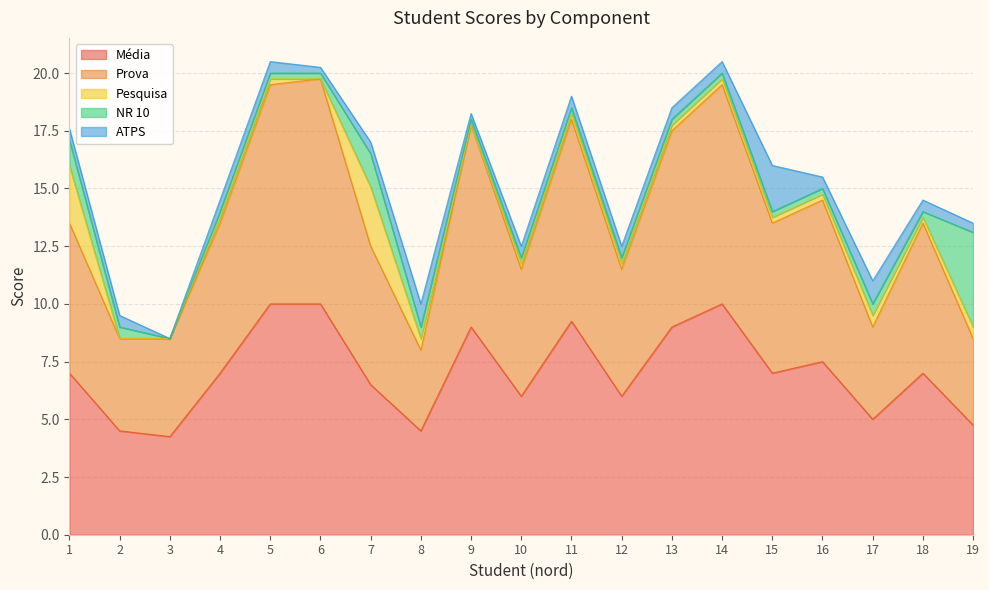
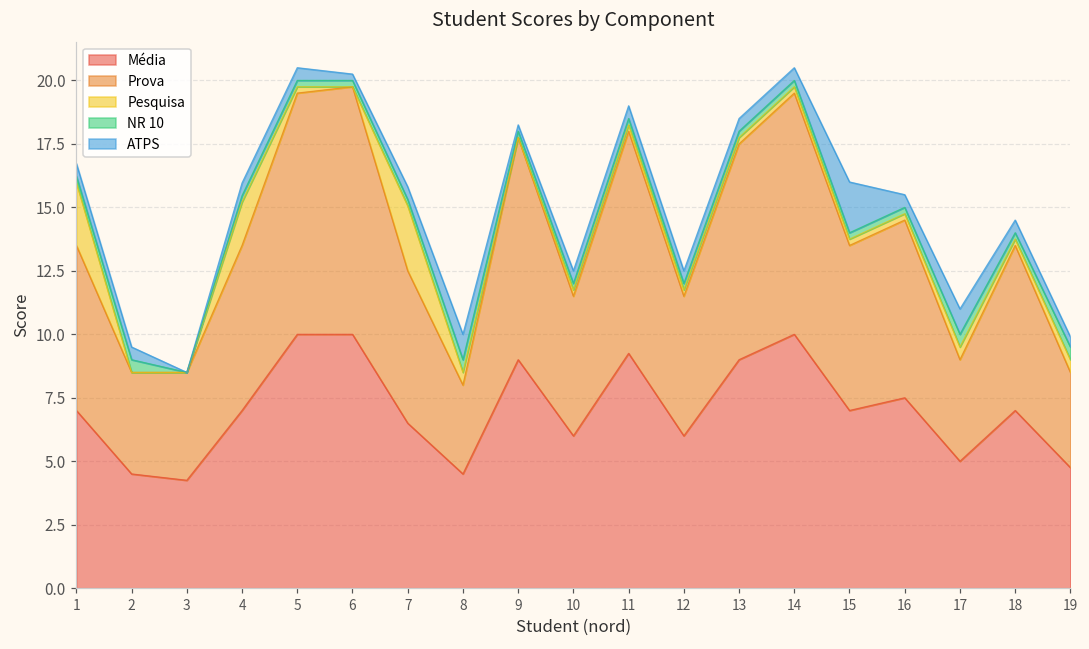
  {
    "Pesquisa": {
      "1": 2.5,
-     "4": 0.3,
+     "4": 1.7,
      "5": 0.3,
      "7": 2.6,
      "8": 0.5,
      "10": 0.3,
      "11": 0.3,
      "12": 0.3,
      "13": 0.3,
      "14": 0.3,
      "15": 0.3,
      "16": 0.3,
      "17": 0.5,
      "18": 0.3,
      "19": 0.5
    },
    "NR 10": {
-     "1": 1.1,
+     "1": 0.3,
      "2": 0.5,
      "4": 0.3,
      "5": 0.3,
      "6": 0.3,
-     "7": 1.5,
+     "7": 0.3,
      "8": 0.5,
      "9": 0.3,
      "10": 0.3,
      "11": 0.3,
      "12": 0.3,
      "13": 0.3,
      "14": 0.3,
      "15": 0.3,
      "16": 0.3,
      "17": 0.5,
      "18": 0.3,
-     "19": 4.1
+     "19": 0.5
    },
    "ATPS": {
      "1": 0.5,
      "2": 0.5,
      "4": 0.5,
      "5": 0.5,
      "6": 0.3,
      "7": 0.5,
      "8": 1.0,
      "9": 0.3,
      "10": 0.5,
      "11": 0.5,
      "12": 0.5,
      "13": 0.5,
      "14": 0.5,
      "15": 2.0,
      "16": 0.5,
      "17": 1.0,
      "18": 0.5,
      "19": 0.4
    }
  }
